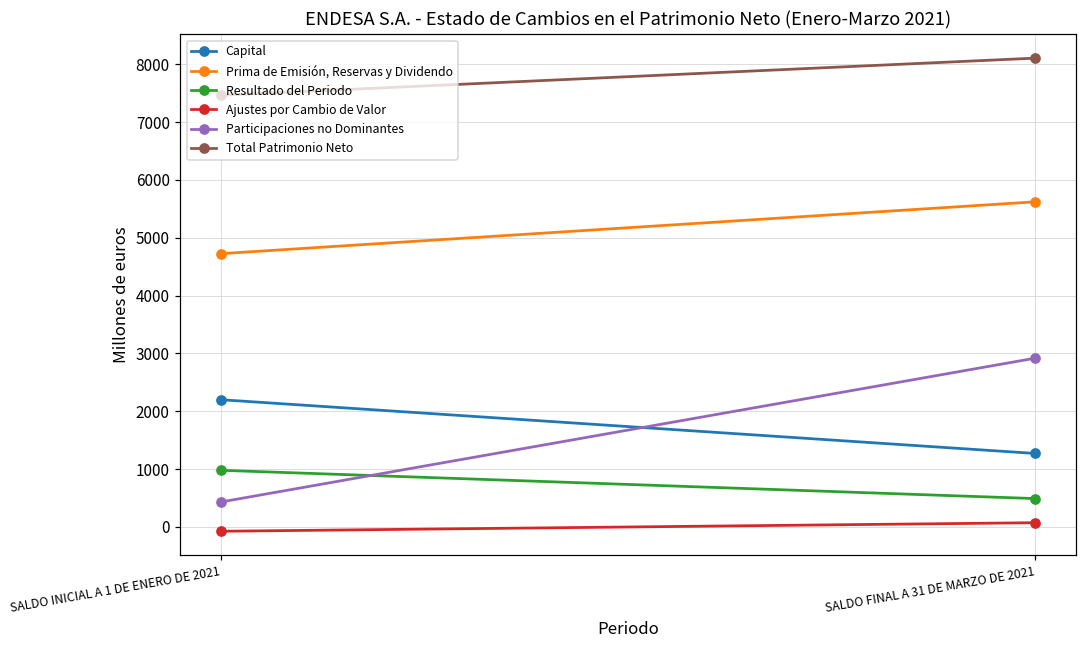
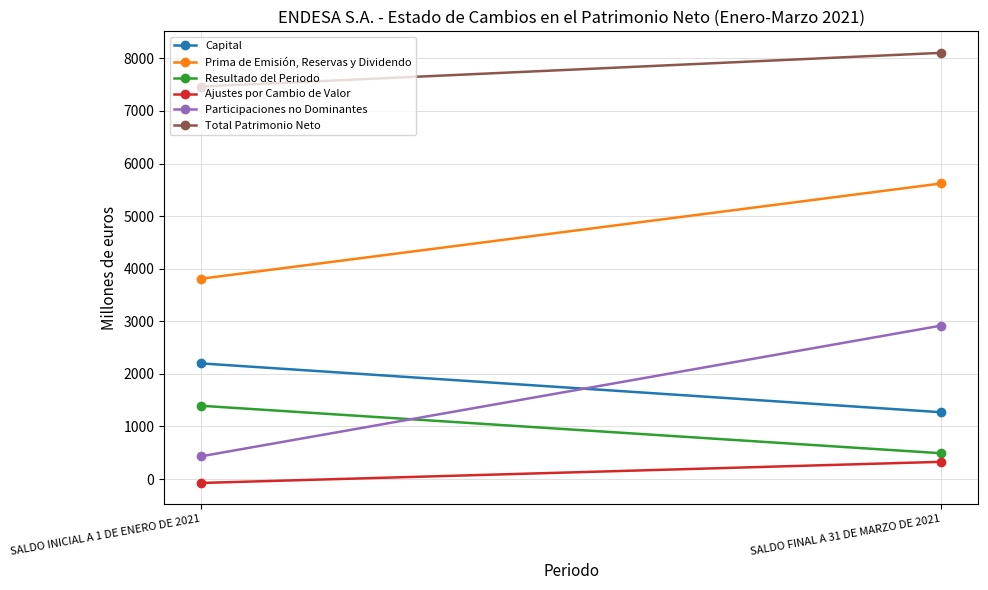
  {
    "Capital": {
      "SALDO INICIAL A 1 DE ENERO DE 2021": 2200,
      "SALDO FINAL A 31 DE MARZO DE 2021": 1300
    },
    "Prima de Emisión, Reservas y Dividendo": {
-     "SALDO INICIAL A 1 DE ENERO DE 2021": 4700,
+     "SALDO INICIAL A 1 DE ENERO DE 2021": 3800,
      "SALDO FINAL A 31 DE MARZO DE 2021": 5600
    },
    "Resultado del Periodo": {
-     "SALDO INICIAL A 1 DE ENERO DE 2021": 1000,
+     "SALDO INICIAL A 1 DE ENERO DE 2021": 1400,
      "SALDO FINAL A 31 DE MARZO DE 2021": 500
    },
    "Ajustes por Cambio de Valor": {
      "SALDO INICIAL A 1 DE ENERO DE 2021": -100,
-     "SALDO FINAL A 31 DE MARZO DE 2021": 100
+     "SALDO FINAL A 31 DE MARZO DE 2021": 300
    },
    "Participaciones no Dominantes": {
      "SALDO INICIAL A 1 DE ENERO DE 2021": 400,
      "SALDO FINAL A 31 DE MARZO DE 2021": 2900
    },
    "Total Patrimonio Neto": {
      "SALDO FINAL A 31 DE MARZO DE 2021": 8100
    }
  }
